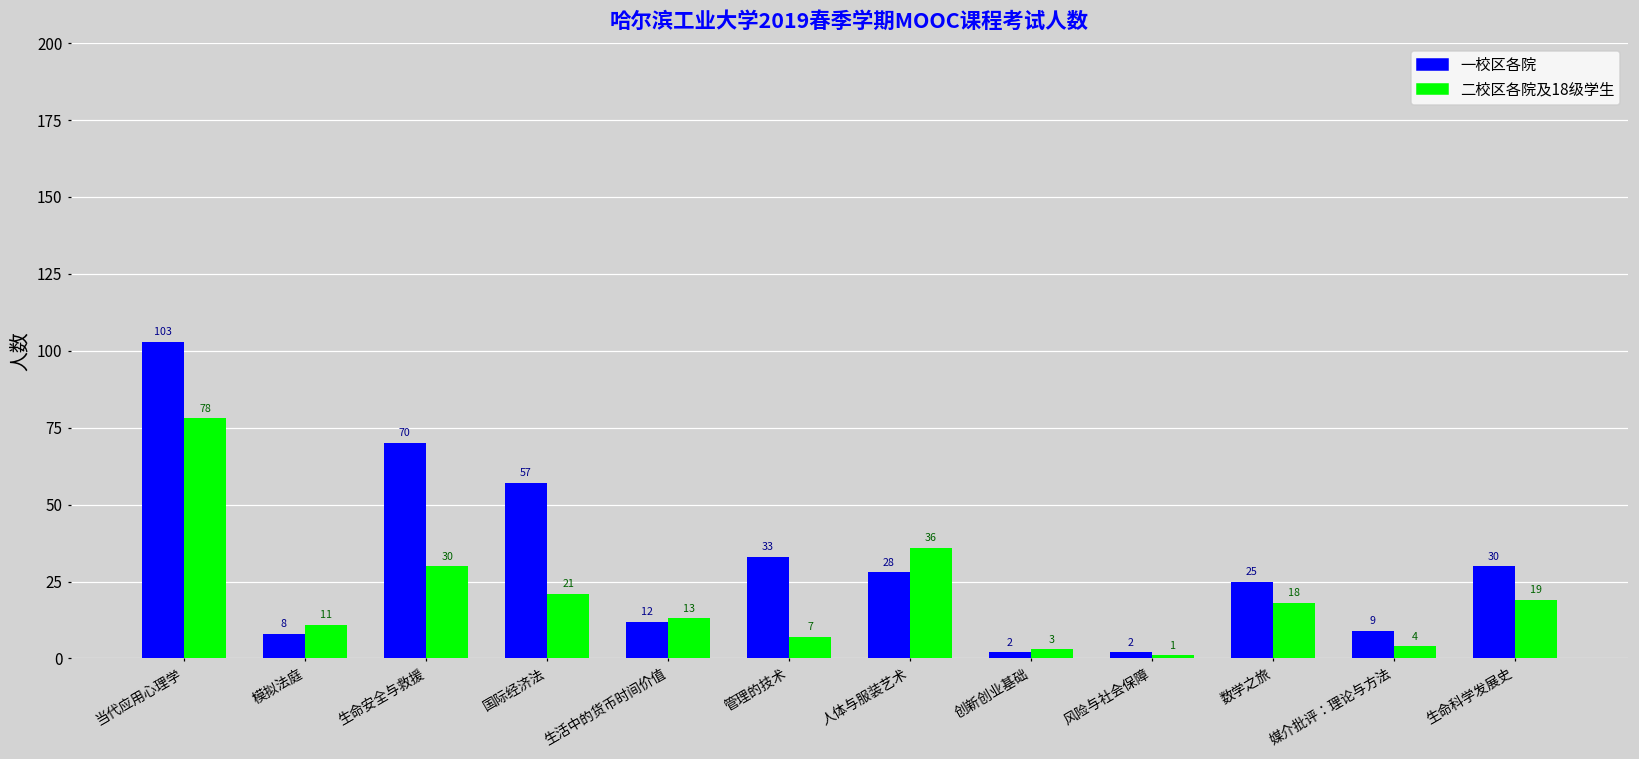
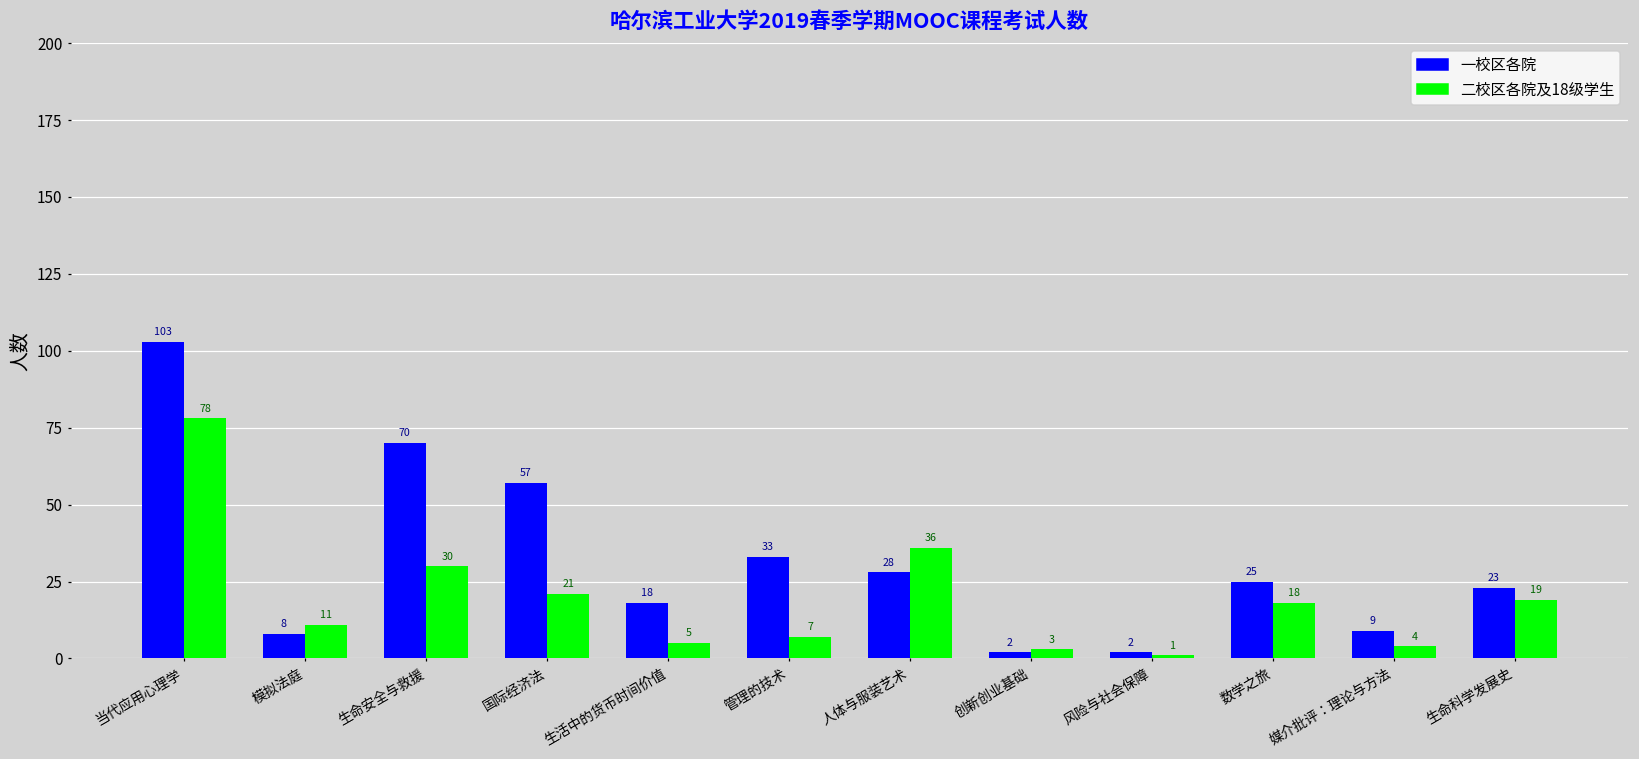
  {
    "一校区各院": {
      "当代应用心理学": 103,
      "模拟法庭": 8,
      "生命安全与救援": 70,
      "国际经济法": 57,
-     "生活中的货币时间价值": 12,
+     "生活中的货币时间价值": 18,
      "管理的技术": 33,
      "人体与服装艺术": 28,
      "创新创业基础": 2,
      "风险与社会保障": 2,
      "数学之旅": 25,
      "媒介批评：理论与方法": 9,
-     "生命科学发展史": 30
+     "生命科学发展史": 23
    },
    "二校区各院及18级学生": {
      "当代应用心理学": 78,
      "模拟法庭": 11,
      "生命安全与救援": 30,
      "国际经济法": 21,
-     "生活中的货币时间价值": 13,
+     "生活中的货币时间价值": 5,
      "管理的技术": 7,
      "人体与服装艺术": 36,
      "创新创业基础": 3,
      "风险与社会保障": 1,
      "数学之旅": 18,
      "媒介批评：理论与方法": 4,
      "生命科学发展史": 19
    }
  }
